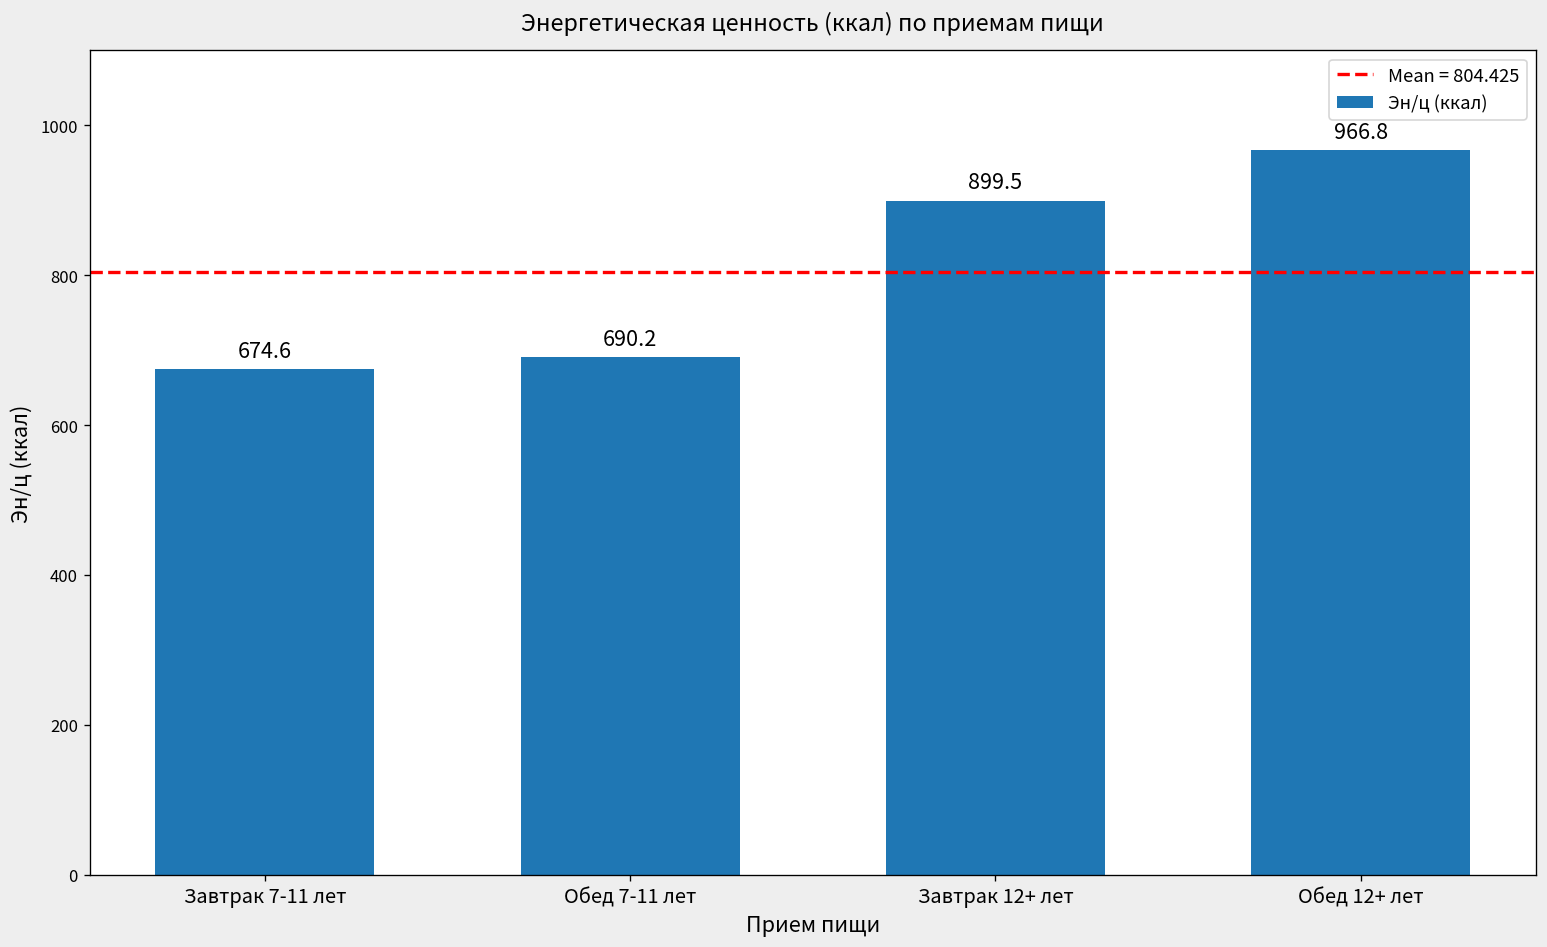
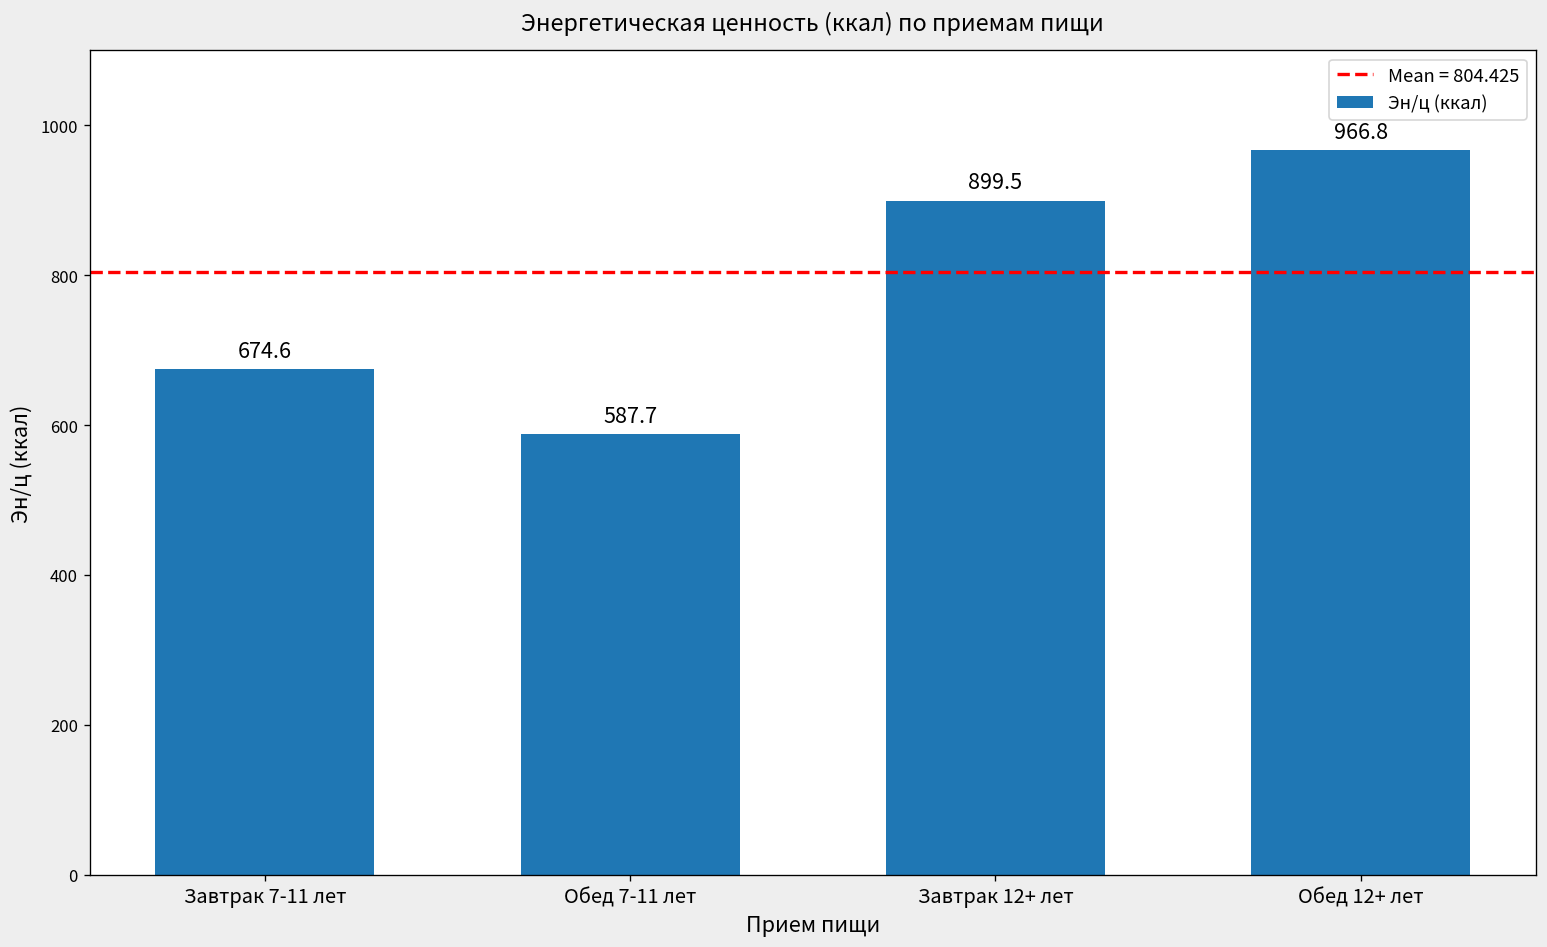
  {
    "Завтрак 7-11 лет": 674.6,
-   "Обед 7-11 лет": 690.2,
+   "Обед 7-11 лет": 587.7,
    "Завтрак 12+ лет": 899.5
  }
